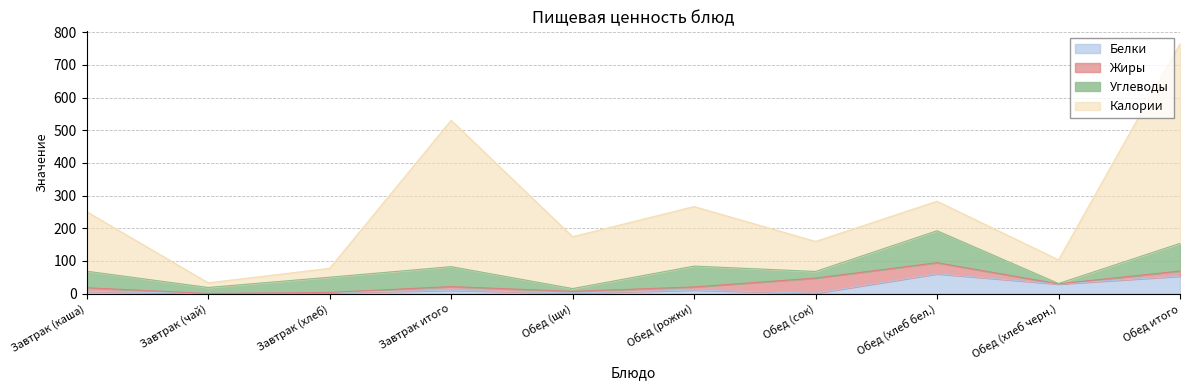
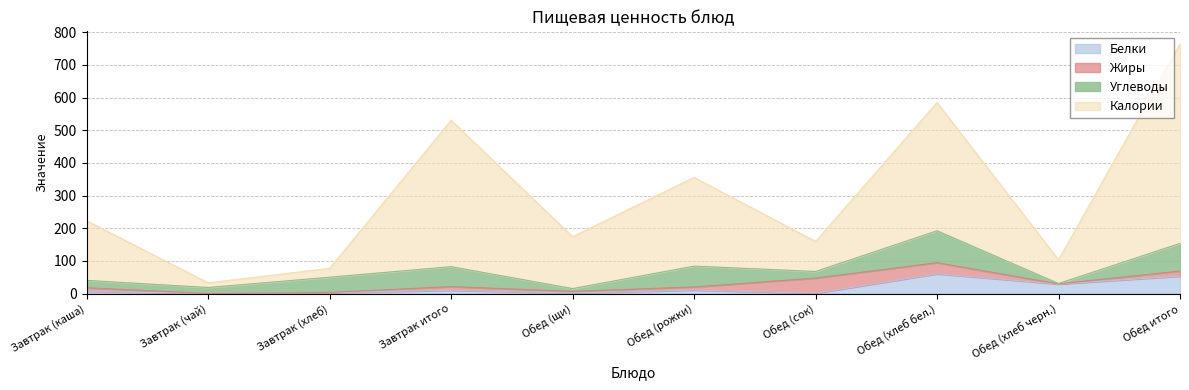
  {
    "Белки": {
      "Завтрак (каша)": 10,
      "Завтрак итого": 10,
      "Обед (рожки)": 10,
      "Обед (сок)": 0,
      "Обед (хлеб бел.)": 60,
      "Обед итого": 50
    },
    "Жиры": {
      "Завтрак (каша)": 10,
      "Завтрак итого": 10,
      "Обед (рожки)": 10,
      "Обед (сок)": 50,
      "Обед (хлеб бел.)": 30,
      "Обед итого": 20
    },
    "Углеводы": {
-     "Завтрак (каша)": 50,
+     "Завтрак (каша)": 20,
      "Завтрак (чай)": 20,
      "Завтрак (хлеб)": 50,
      "Завтрак итого": 60,
      "Обед (щи)": 10,
      "Обед (рожки)": 60,
      "Обед (сок)": 20,
      "Обед (хлеб бел.)": 100,
      "Обед итого": 80
    },
    "Калории": {
      "Завтрак (каша)": 180,
      "Завтрак (чай)": 10,
      "Завтрак (хлеб)": 30,
      "Завтрак итого": 450,
      "Обед (щи)": 160,
-     "Обед (рожки)": 180,
+     "Обед (рожки)": 270,
      "Обед (сок)": 90,
-     "Обед (хлеб бел.)": 90,
+     "Обед (хлеб бел.)": 390,
      "Обед (хлеб черн.)": 70,
      "Обед итого": 610
    }
  }
